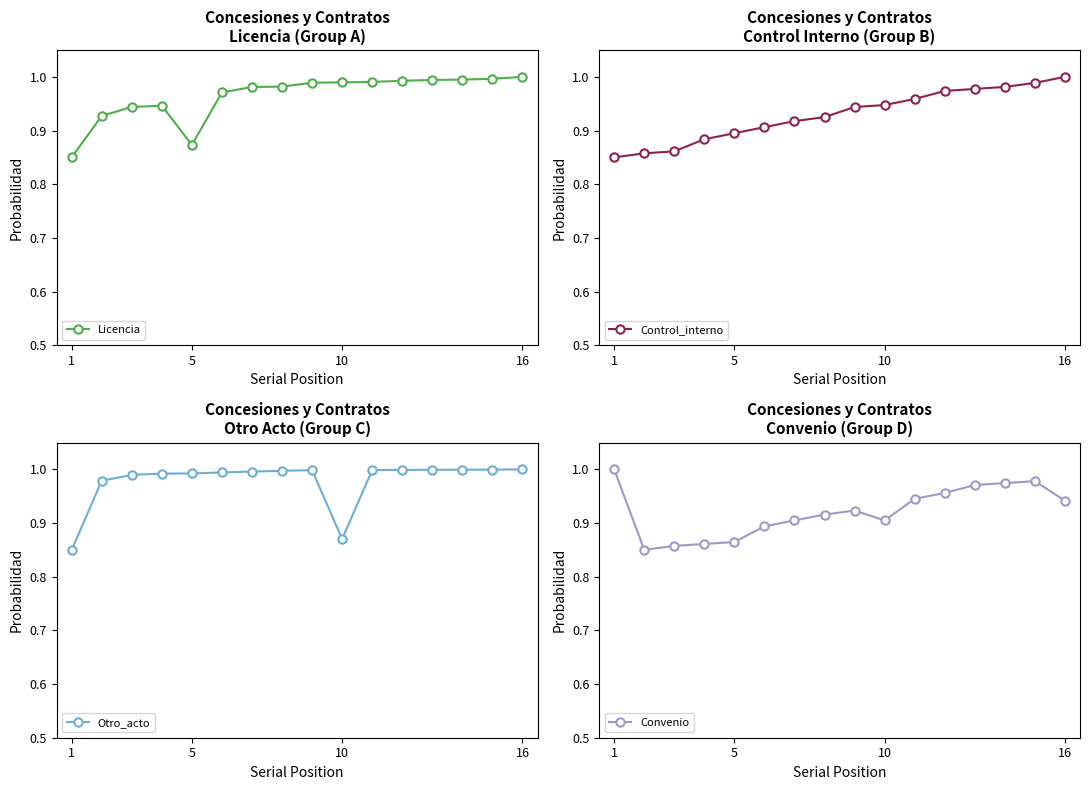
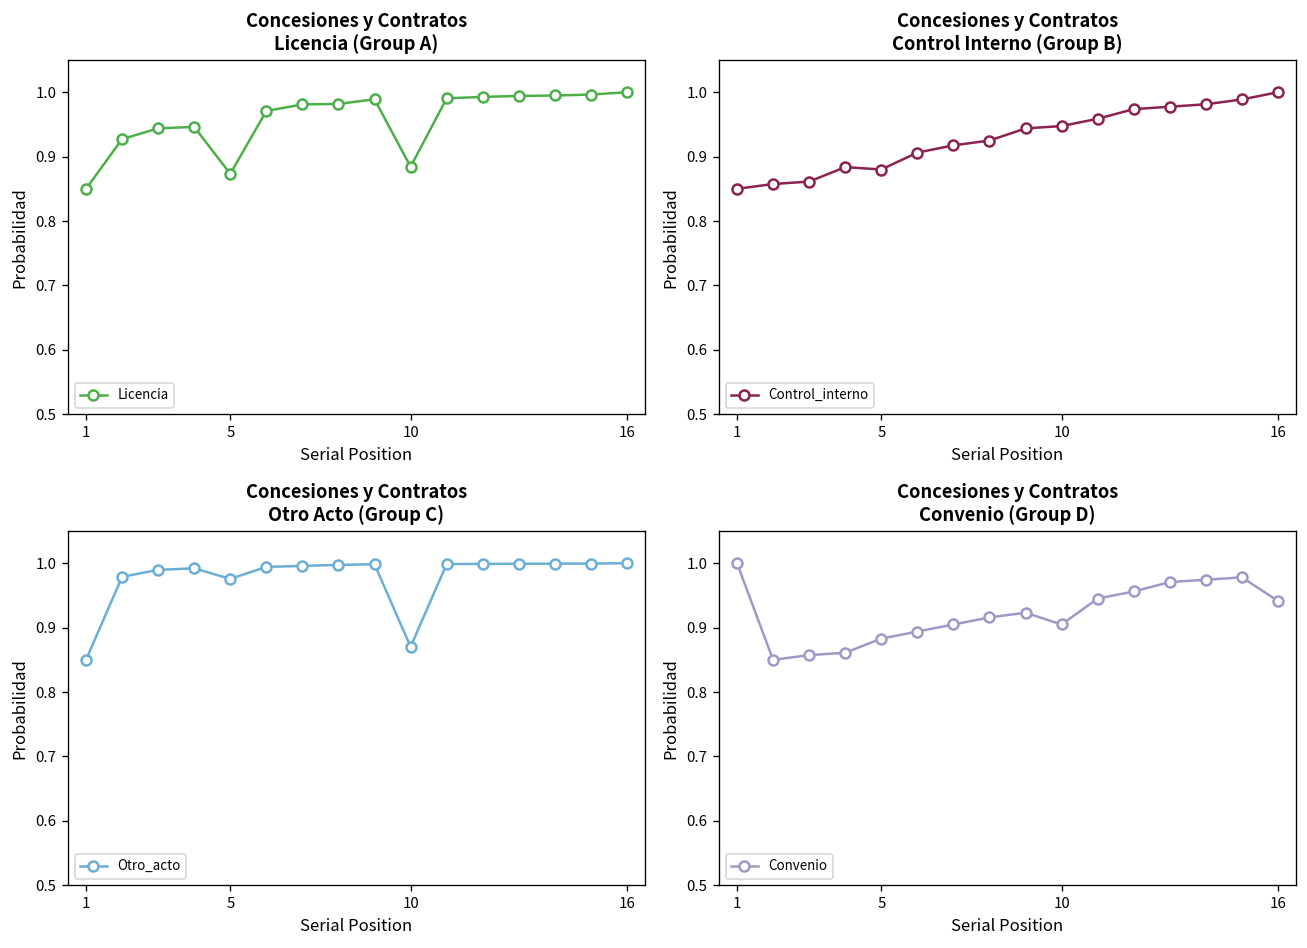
  {
    "Concesiones y Contratos Licencia (Group A)": {
      "1": 0.85,
      "5": 0.87,
-     "10": 0.99,
+     "10": 0.88,
      "16": 1.00
    },
    "Concesiones y Contratos Control Interno (Group B)": {
      "1": 0.85,
-     "5": 0.90,
+     "5": 0.88,
      "10": 0.95,
      "16": 1.00
    },
    "Concesiones y Contratos Otro Acto (Group C)": {
      "1": 0.85,
-     "5": 0.99,
+     "5": 0.98,
      "10": 0.87,
      "16": 1.00
    },
    "Concesiones y Contratos Convenio (Group D)": {
      "1": 1.00,
-     "5": 0.86,
+     "5": 0.88,
      "10": 0.90,
      "16": 0.94
    }
  }
